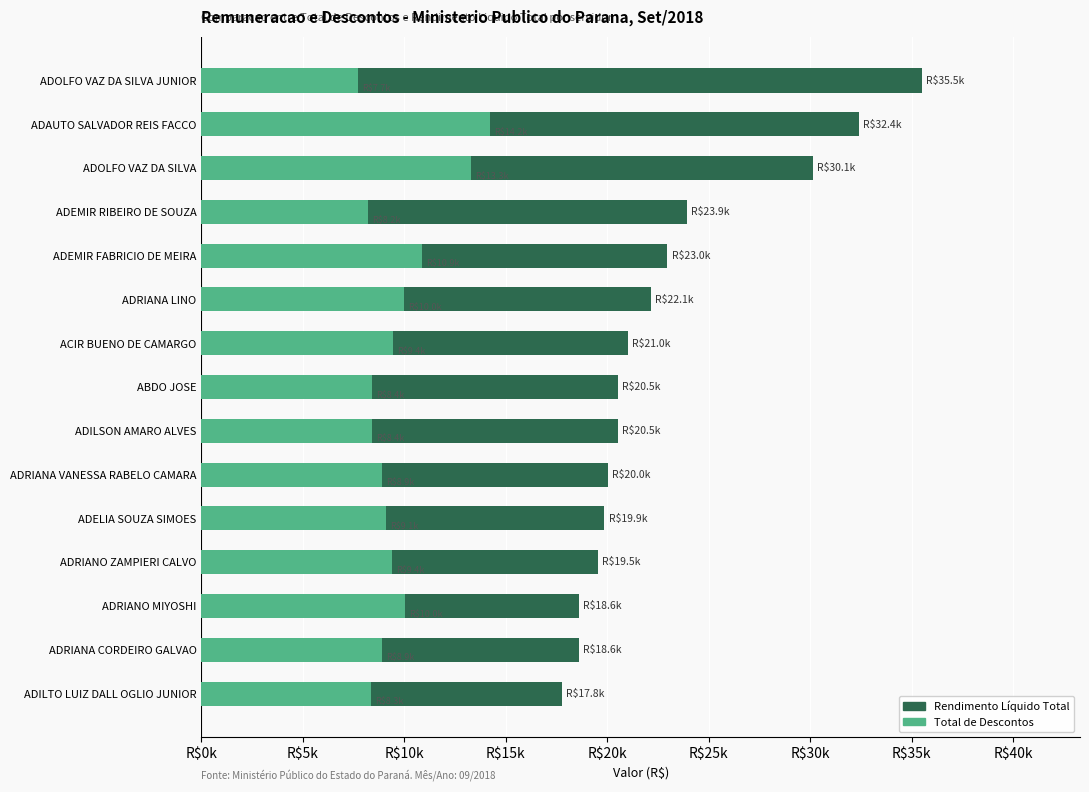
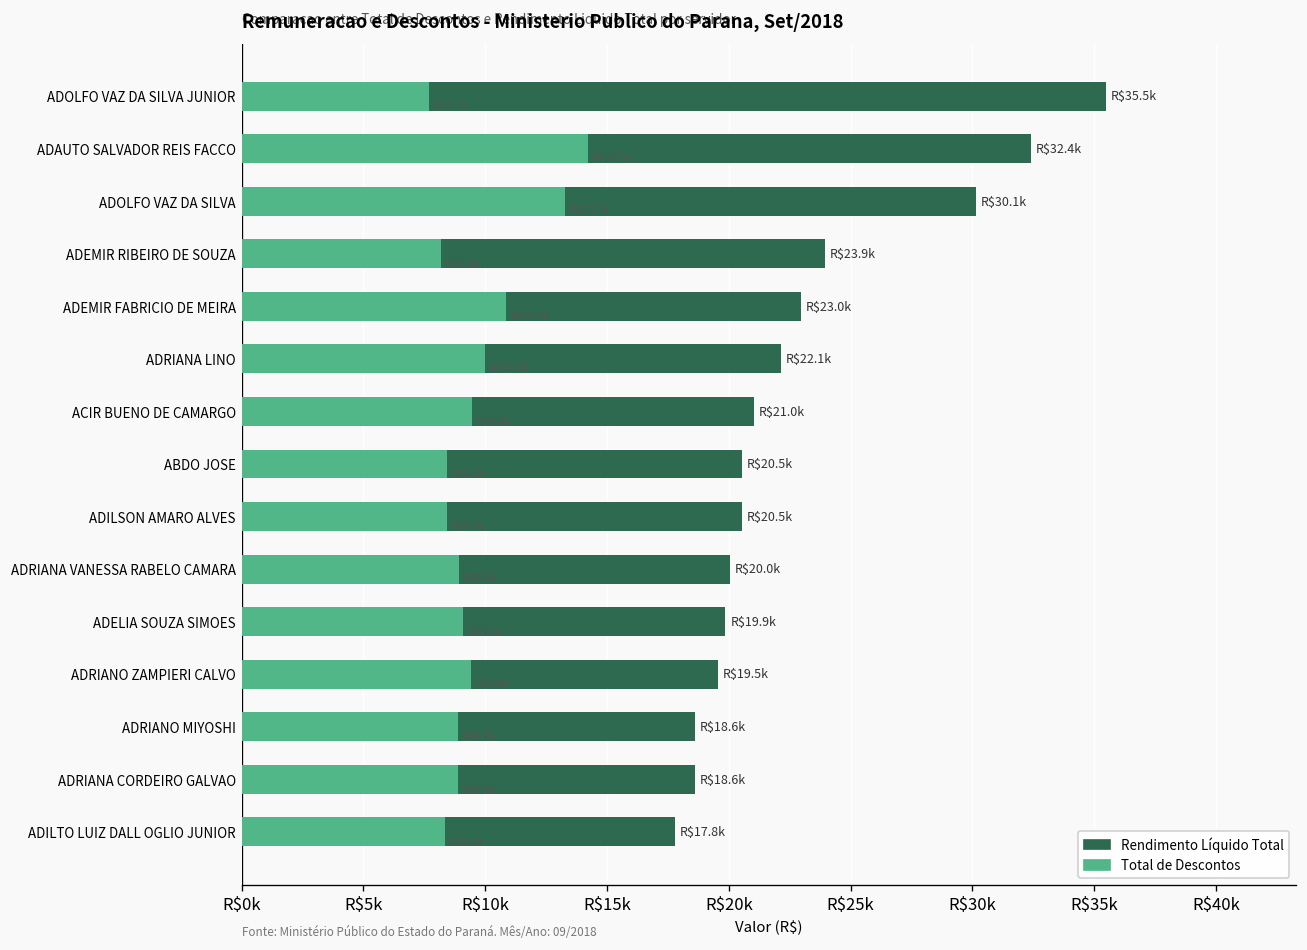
  {
    "Rendimento Líquido Total": {
      "ADOLFO VAZ DA SILVA JUNIOR": "$35.5k",
      "ADAUTO SALVADOR REIS FACCO": "$32.4k",
      "ADOLFO VAZ DA SILVA": "$30.1k",
      "ADEMIR RIBEIRO DE SOUZA": "$23.9k",
      "ADEMIR FABRICIO DE MEIRA": "$23.0k",
      "ADRIANA LINO": "$22.1k",
      "ACIR BUENO DE CAMARGO": "$21.0k",
      "ABDO JOSE": "$20.5k",
      "ADILSON AMARO ALVES": "$20.5k",
      "ADRIANA VANESSA RABELO CAMARA": "$20.0k",
      "ADELIA SOUZA SIMOES": "$19.9k",
      "ADRIANO ZAMPIERI CALVO": "$19.5k",
      "ADRIANO MIYOSHI": "$18.6k",
      "ADRIANA CORDEIRO GALVAO": "$18.6k",
      "ADILTO LUIZ DALL OGLIO JUNIOR": "$17.8k"
    },
    "Total de Descontos": {
-     "ADRIANO MIYOSHI": "R$10000"
+     "ADRIANO MIYOSHI": "R$8900"
    }
  }
